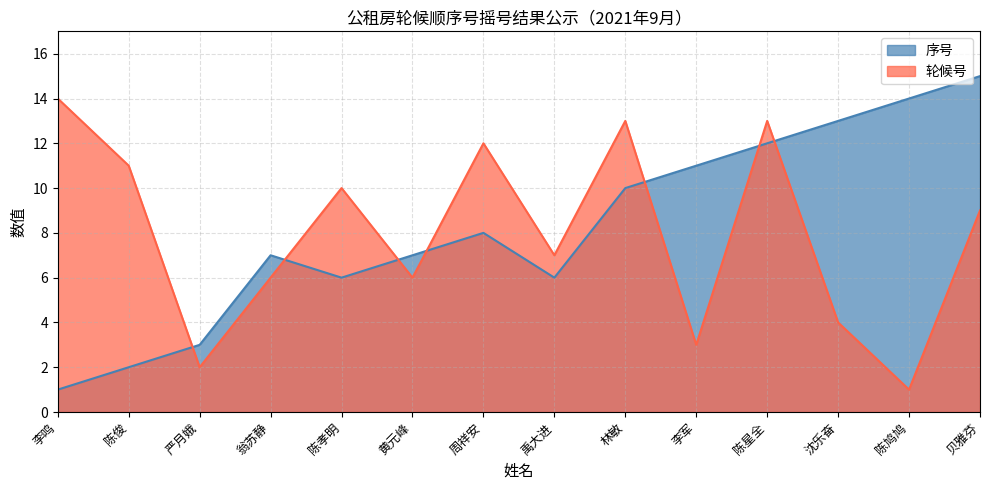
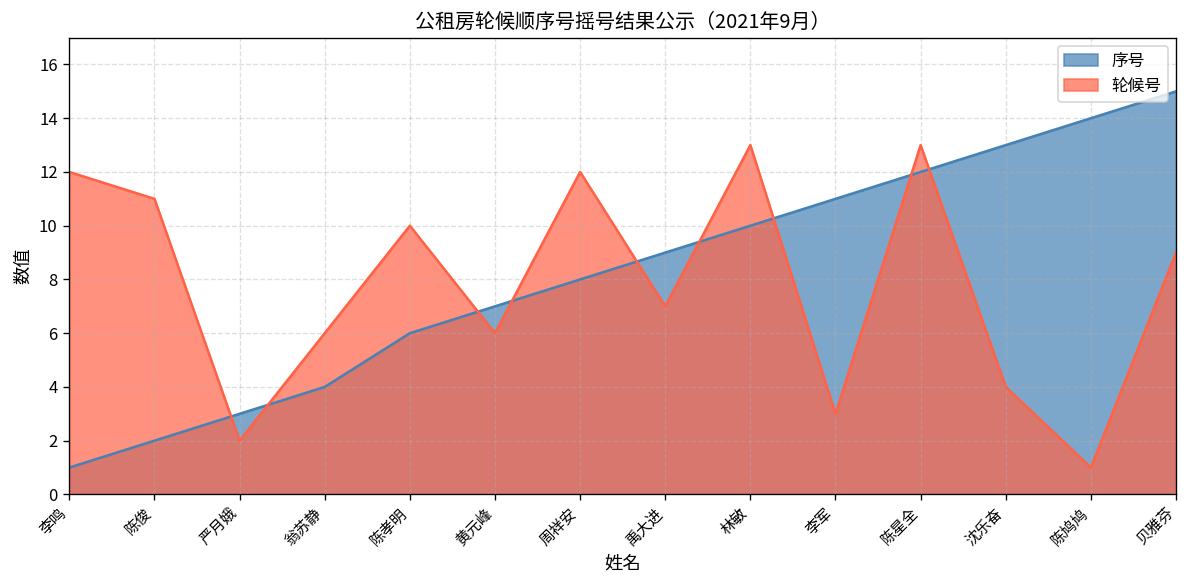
  {
    "序号": {
      "李鸣": 1,
      "陈俊": 2,
      "严月娥": 3,
-     "翁苏静": 7,
+     "翁苏静": 4,
      "陈孝明": 6,
      "黄元峰": 7,
      "周祥安": 8,
-     "禹大进": 6,
+     "禹大进": 9,
      "林敏": 10,
      "李军": 11,
      "陈星全": 12,
      "沈乐奋": 13,
      "陈鸠鸠": 14,
      "贝雅芬": 15
    },
    "轮候号": {
-     "李鸣": 14,
+     "李鸣": 12,
      "陈俊": 11,
      "严月娥": 2,
      "翁苏静": 6,
      "陈孝明": 10,
      "黄元峰": 6,
      "周祥安": 12,
      "禹大进": 7,
      "林敏": 13,
      "李军": 3,
      "陈星全": 13,
      "沈乐奋": 4,
      "陈鸠鸠": 1,
      "贝雅芬": 9
    }
  }
